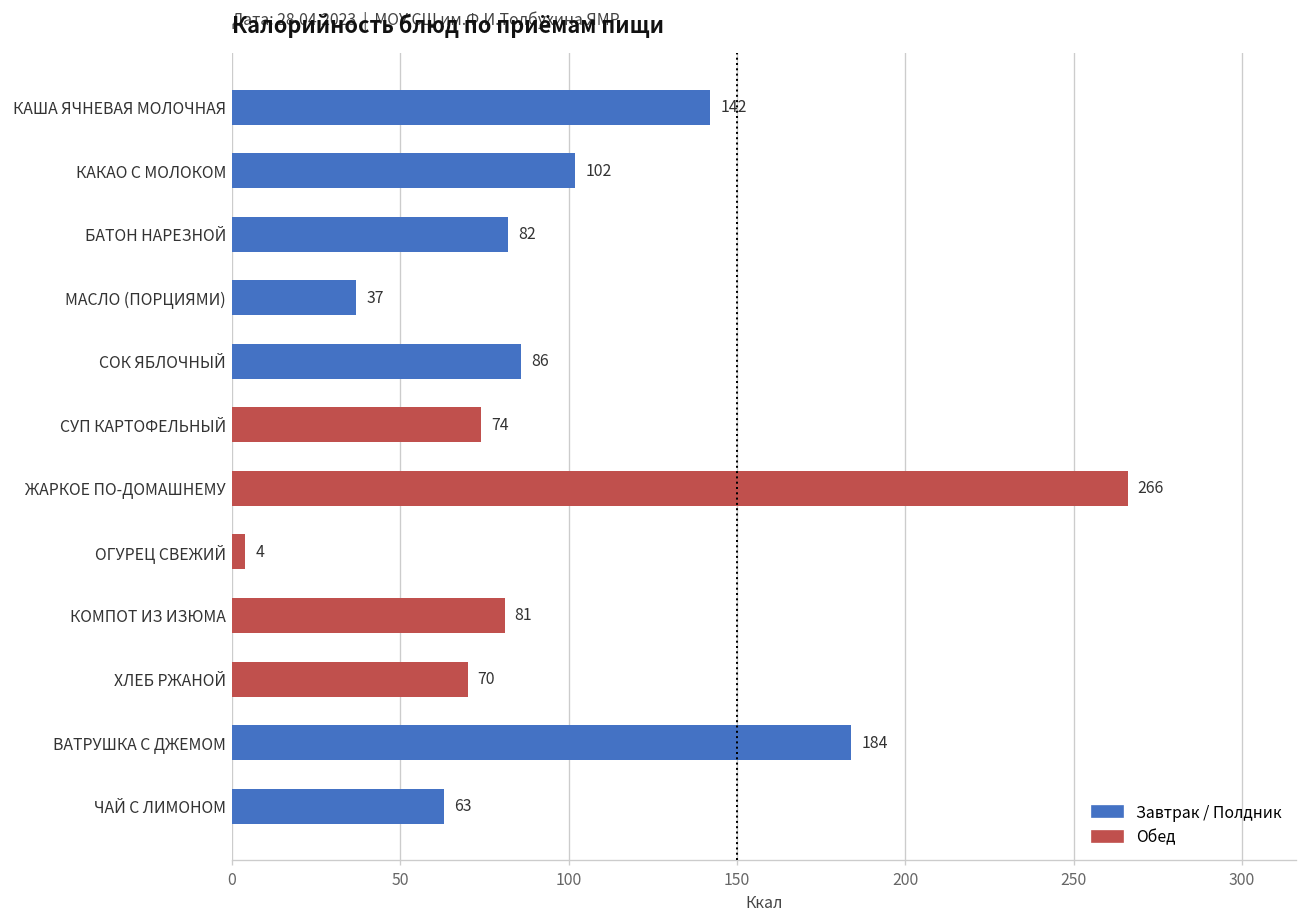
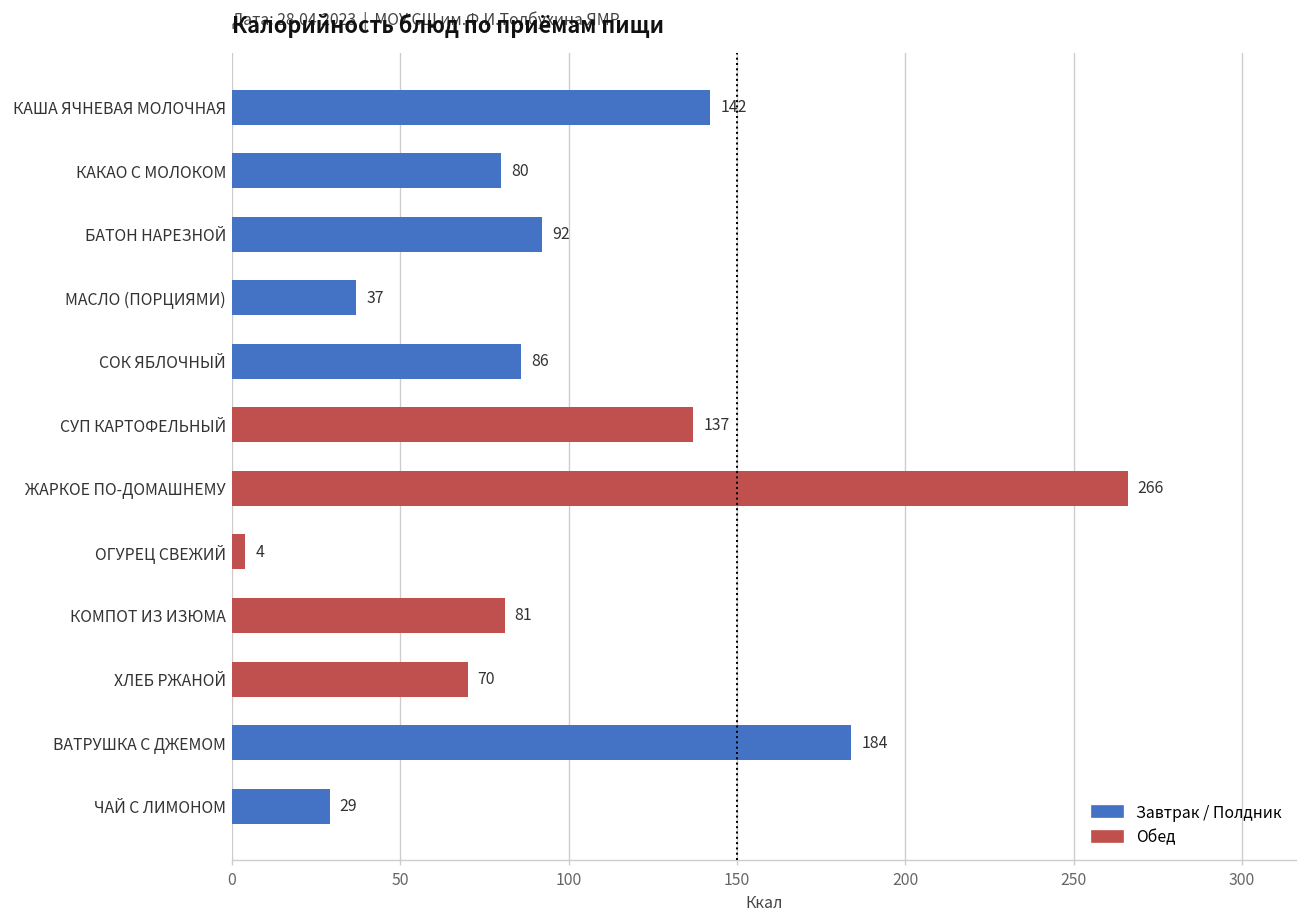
  {
    "КАША ЯЧНЕВАЯ МОЛОЧНАЯ": 142,
-   "КАКАО С МОЛОКОМ": 102,
-   "БАТОН НАРЕЗНОЙ": 82,
+   "КАКАО С МОЛОКОМ": 80,
+   "БАТОН НАРЕЗНОЙ": 92,
    "МАСЛО (ПОРЦИЯМИ)": 37,
    "СОК ЯБЛОЧНЫЙ": 86,
-   "СУП КАРТОФЕЛЬНЫЙ": 74,
+   "СУП КАРТОФЕЛЬНЫЙ": 137,
    "ЖАРКОЕ ПО-ДОМАШНЕМУ": 266,
    "ОГУРЕЦ СВЕЖИЙ": 4,
    "КОМПОТ ИЗ ИЗЮМА": 81,
    "ХЛЕБ РЖАНОЙ": 70,
    "ВАТРУШКА С ДЖЕМОМ": 184,
-   "ЧАЙ С ЛИМОНОМ": 63
+   "ЧАЙ С ЛИМОНОМ": 29
  }
